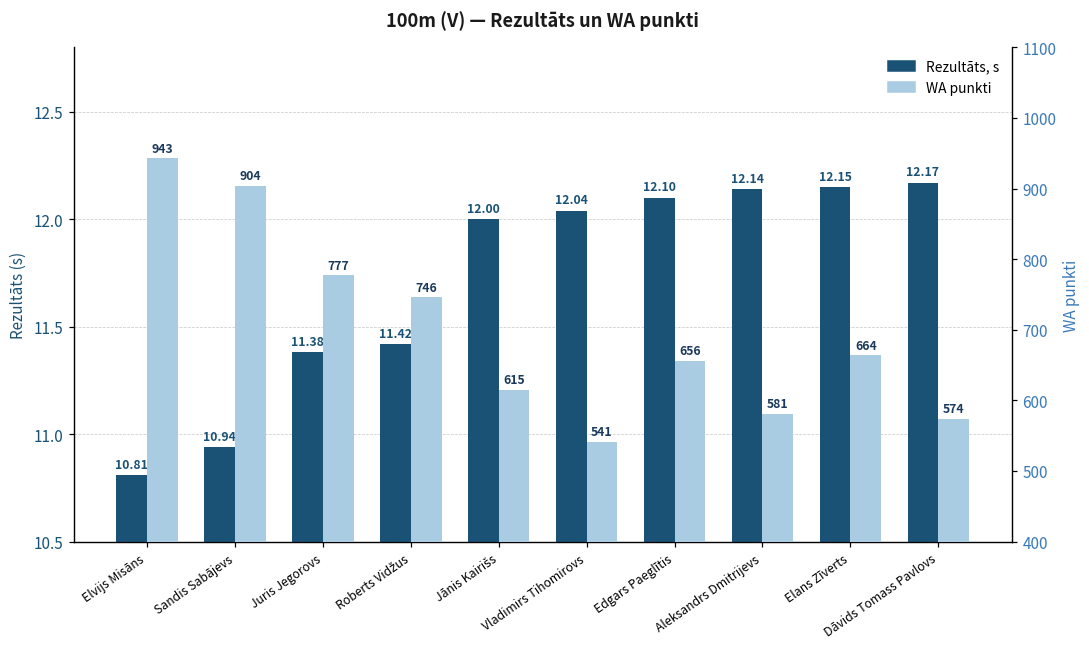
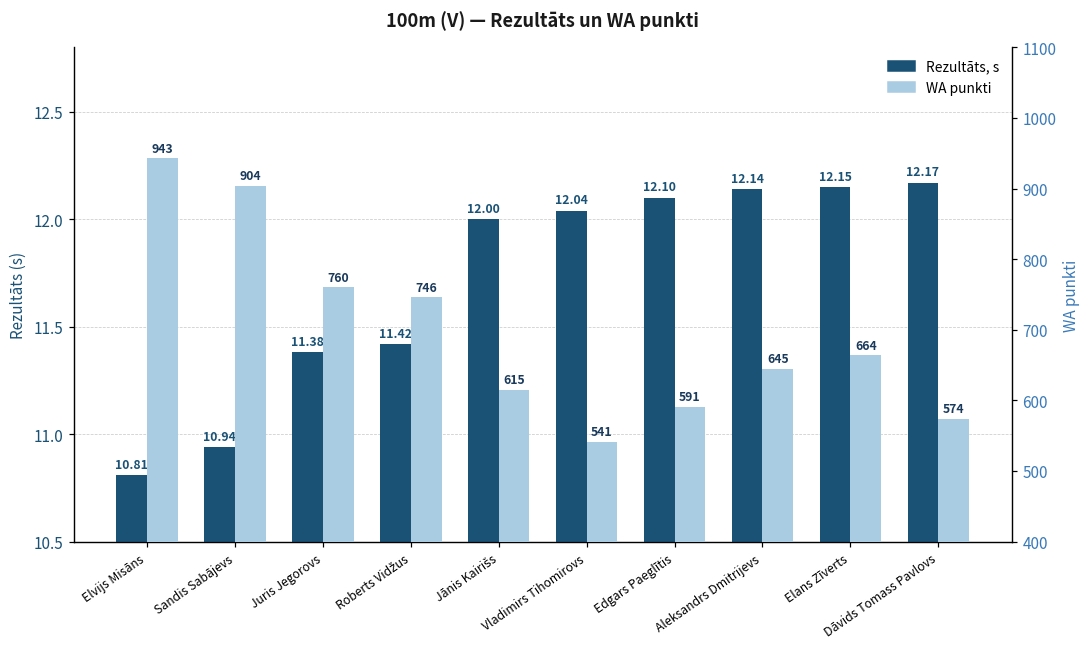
  {
    "WA punkti": {
      "Elvijs Misāns": 943,
      "Sandis Sabājevs": 904,
-     "Juris Jegorovs": 777,
+     "Juris Jegorovs": 760,
      "Roberts Vidžus": 746,
      "Jānis Kairišs": 615,
      "Vladimirs Tihomirovs": 541,
-     "Edgars Paeglītis": 656,
-     "Aleksandrs Dmitrijevs": 581,
+     "Edgars Paeglītis": 591,
+     "Aleksandrs Dmitrijevs": 645,
      "Elans Zīverts": 664,
      "Dāvids Tomass Pavlovs": 574
    }
  }
